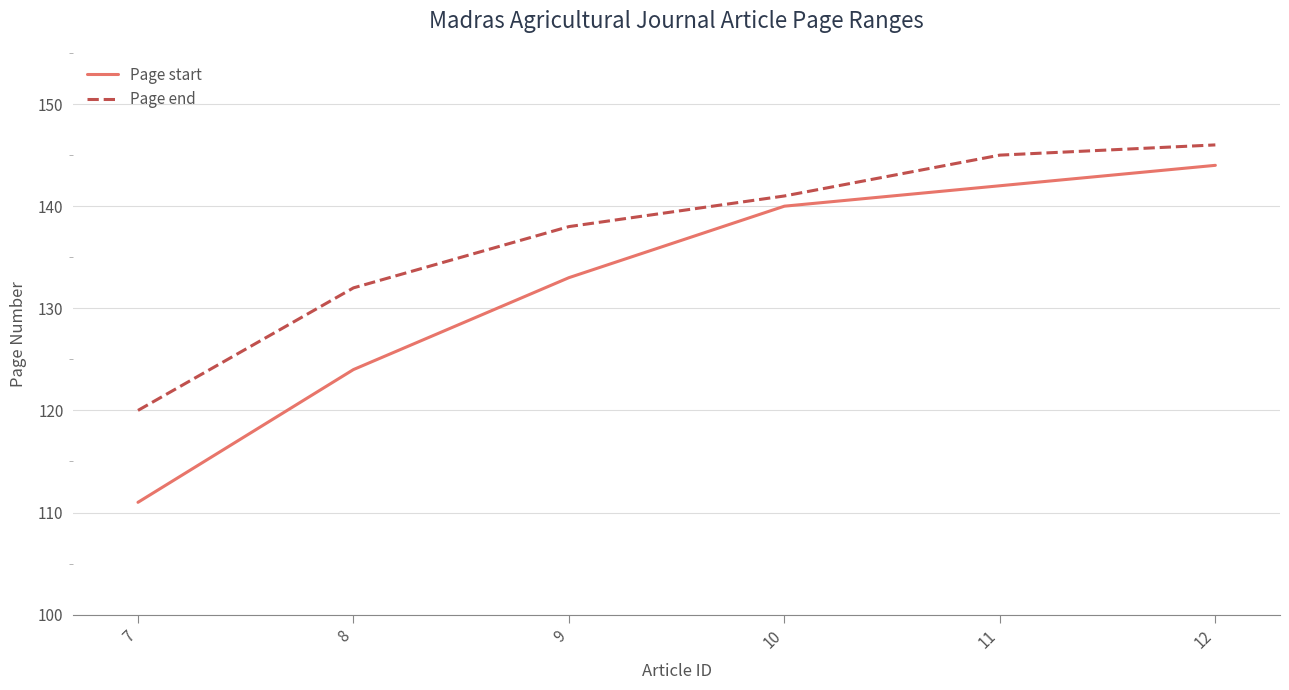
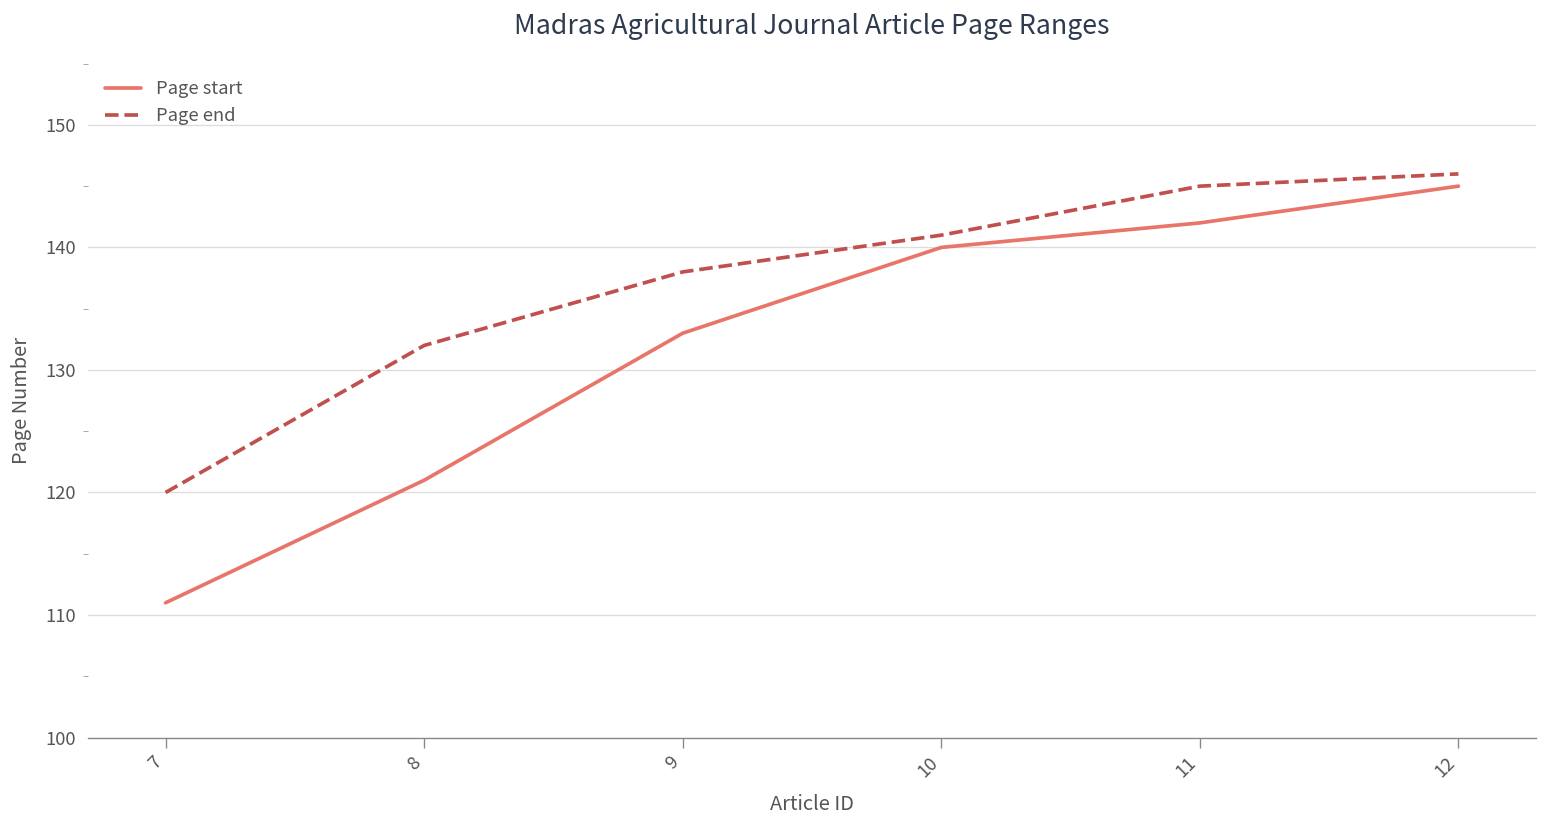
  {
    "Page start": {
      "7": 111,
-     "8": 124,
+     "8": 121,
      "9": 133,
      "10": 140,
      "11": 142,
-     "12": 144
+     "12": 145
    },
    "Page end": {
      "7": 120,
      "8": 132,
      "9": 138,
      "10": 141,
      "11": 145,
      "12": 146
    }
  }
